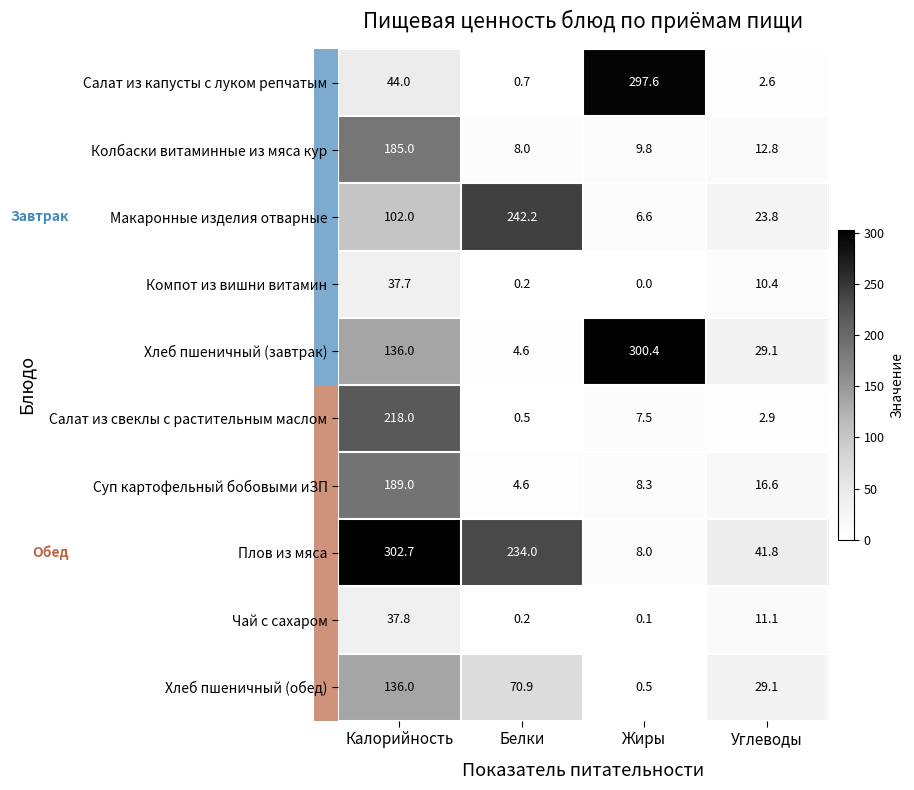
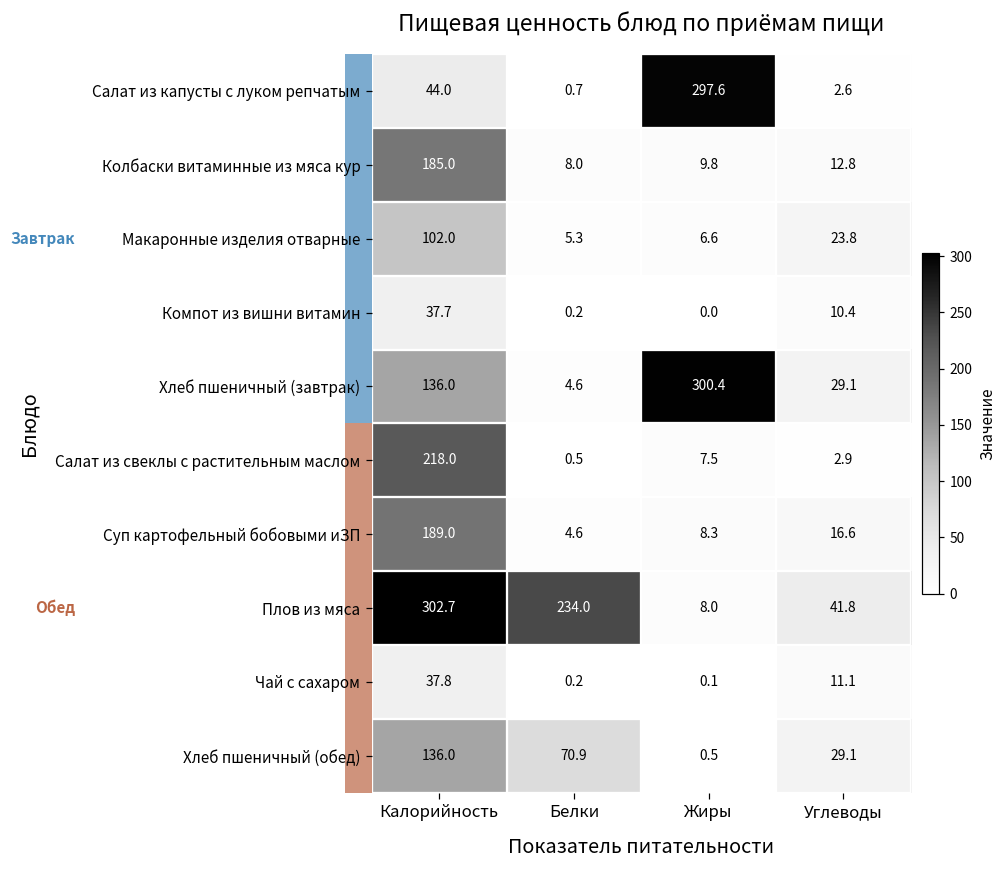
  {
    "Салат из капусты с луком репчатым": {
      "Калорийность": 44.0,
      "Белки": 0.7,
      "Жиры": 297.6,
      "Углеводы": 2.6
    },
    "Колбаски витаминные из мяса кур": {
      "Калорийность": 185.0,
      "Белки": 8.0,
      "Жиры": 9.8,
      "Углеводы": 12.8
    },
    "Макаронные изделия отварные": {
      "Калорийность": 102.0,
-     "Белки": 242.2,
+     "Белки": 5.3,
      "Жиры": 6.6,
      "Углеводы": 23.8
    },
    "Компот из вишни витамин": {
      "Калорийность": 37.7,
      "Белки": 0.2,
      "Жиры": 0.0,
      "Углеводы": 10.4
    },
    "Хлеб пшеничный (завтрак)": {
      "Калорийность": 136.0,
      "Белки": 4.6,
      "Жиры": 300.4,
      "Углеводы": 29.1
    },
    "Салат из свеклы с растительным маслом": {
      "Калорийность": 218.0,
      "Белки": 0.5,
      "Жиры": 7.5,
      "Углеводы": 2.9
    },
    "Суп картофельный бобовыми иЗП": {
      "Калорийность": 189.0,
      "Белки": 4.6,
      "Жиры": 8.3,
      "Углеводы": 16.6
    },
    "Плов из мяса": {
      "Калорийность": 302.7,
      "Белки": 234.0,
      "Жиры": 8.0,
      "Углеводы": 41.8
    },
    "Чай с сахаром": {
      "Калорийность": 37.8,
      "Белки": 0.2,
      "Жиры": 0.1,
      "Углеводы": 11.1
    },
    "Хлеб пшеничный (обед)": {
      "Калорийность": 136.0,
      "Белки": 70.9,
      "Жиры": 0.5,
      "Углеводы": 29.1
    }
  }
